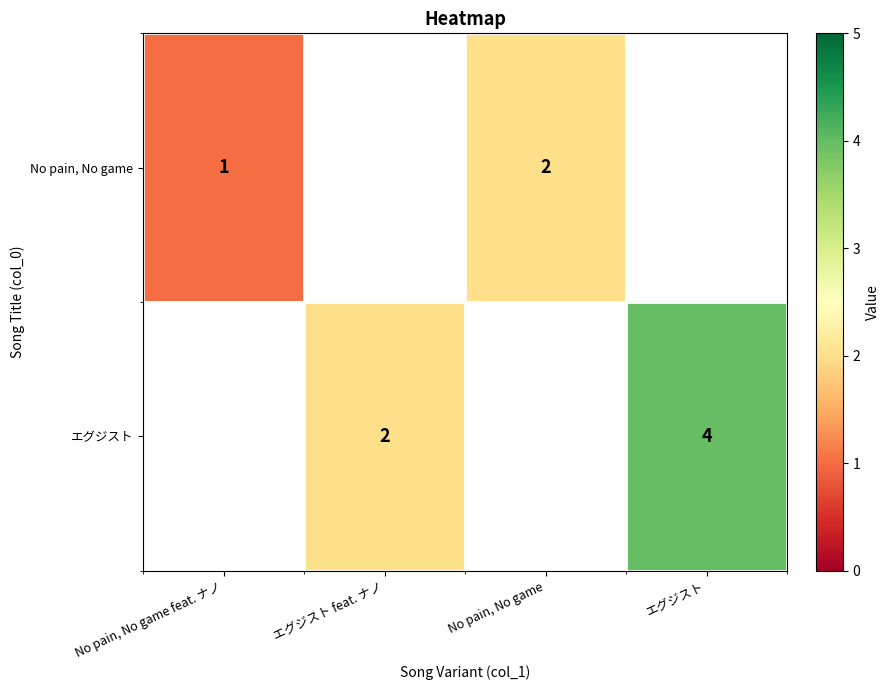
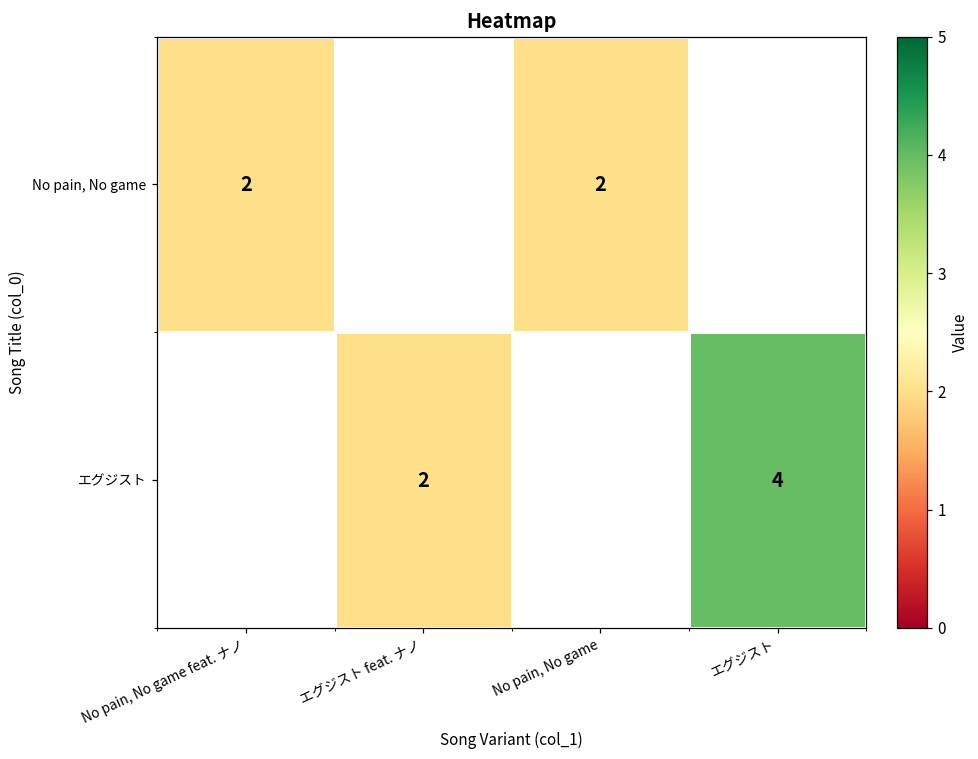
  {
    "No pain, No game": {
-     "No pain, No game feat. ナノ": 1,
+     "No pain, No game feat. ナノ": 2,
      "No pain, No game": 2
    },
    "エグジスト": {
      "エグジスト feat. ナノ": 2,
      "エグジスト": 4
    }
  }
